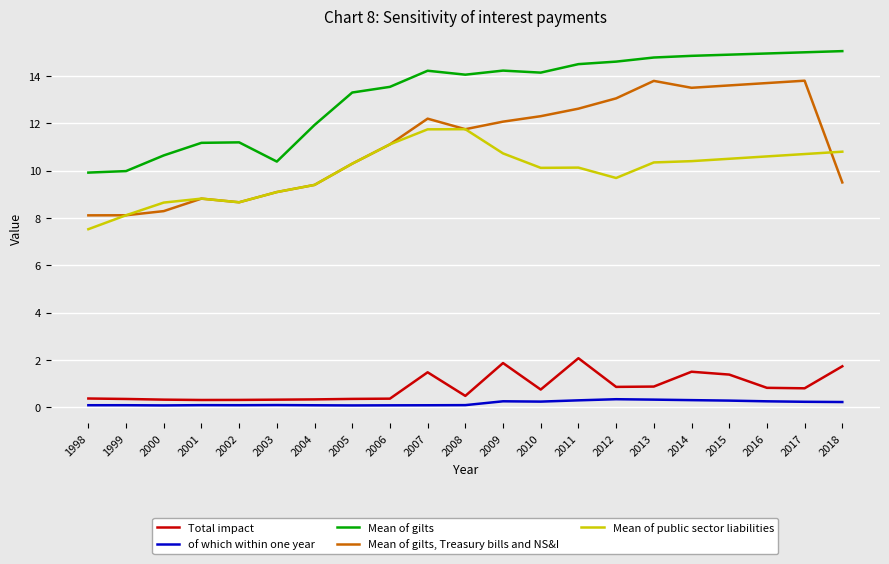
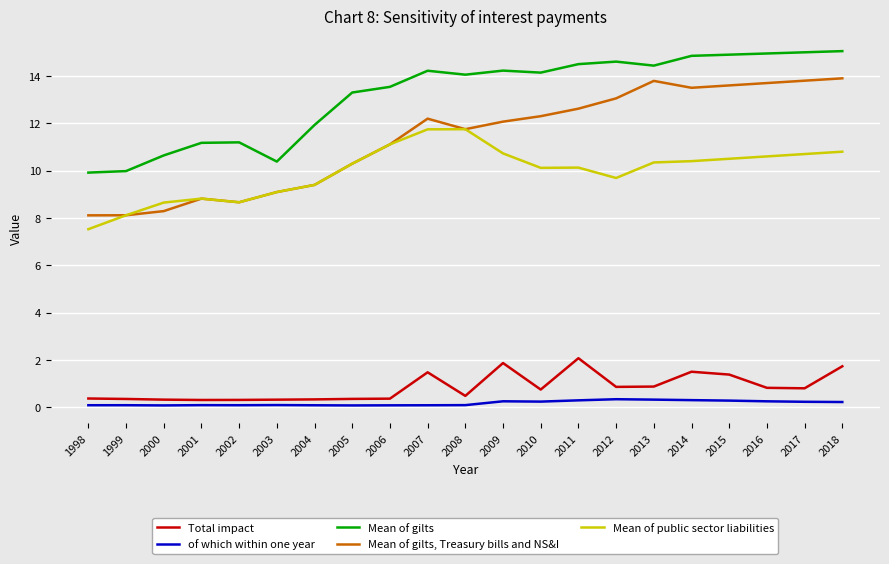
  {
    "Total impact": {
      "1998": 0.4,
      "1999": 0.3,
      "2000": 0.3,
      "2001": 0.3,
      "2002": 0.3,
      "2003": 0.3,
      "2004": 0.3,
      "2005": 0.4,
      "2006": 0.4,
      "2007": 1.5,
      "2008": 0.5,
      "2009": 1.9,
      "2010": 0.7,
      "2011": 2.1,
      "2012": 0.9,
      "2013": 0.9,
      "2014": 1.5,
      "2015": 1.4,
      "2016": 0.8,
      "2017": 0.8,
      "2018": 1.7
    },
    "of which within one year": {
      "1998": 0.1,
      "1999": 0.1,
      "2000": 0.1,
      "2001": 0.1,
      "2002": 0.1,
      "2003": 0.1,
      "2004": 0.1,
      "2005": 0.1,
      "2006": 0.1,
      "2007": 0.1,
      "2008": 0.1,
      "2009": 0.3,
      "2010": 0.2,
      "2011": 0.3,
      "2012": 0.3,
      "2013": 0.3,
      "2014": 0.3,
      "2015": 0.3,
      "2016": 0.3,
      "2017": 0.2,
      "2018": 0.2
    },
    "Mean of gilts": {
      "1998": 9.9,
      "1999": 10.0,
      "2000": 10.6,
      "2001": 11.2,
      "2002": 11.2,
      "2003": 10.4,
      "2004": 11.9,
      "2005": 13.3,
      "2006": 13.5,
      "2007": 14.2,
      "2008": 14.1,
      "2009": 14.2,
      "2010": 14.1,
      "2011": 14.5,
      "2012": 14.6,
-     "2013": 14.8,
+     "2013": 14.4,
      "2014": 14.9,
      "2015": 14.9,
      "2016": 15.0,
      "2017": 15.0,
      "2018": 15.1
    },
    "Mean of gilts, Treasury bills and NS&I": {
      "1998": 8.1,
      "2000": 8.3,
      "2007": 12.2,
      "2009": 12.1,
      "2010": 12.3,
      "2011": 12.6,
      "2012": 13.1,
      "2013": 13.8,
      "2014": 13.5,
      "2015": 13.6,
      "2016": 13.7,
      "2017": 13.8,
-     "2018": 9.5
+     "2018": 13.9
    },
    "Mean of public sector liabilities": {
      "1998": 7.5,
      "2000": 8.6,
      "2007": 11.7,
      "2009": 10.7,
      "2010": 10.1,
      "2011": 10.1,
      "2012": 9.7,
      "2013": 10.3,
      "2014": 10.4,
      "2015": 10.5,
      "2016": 10.6,
      "2017": 10.7,
      "2018": 10.8
    }
  }
